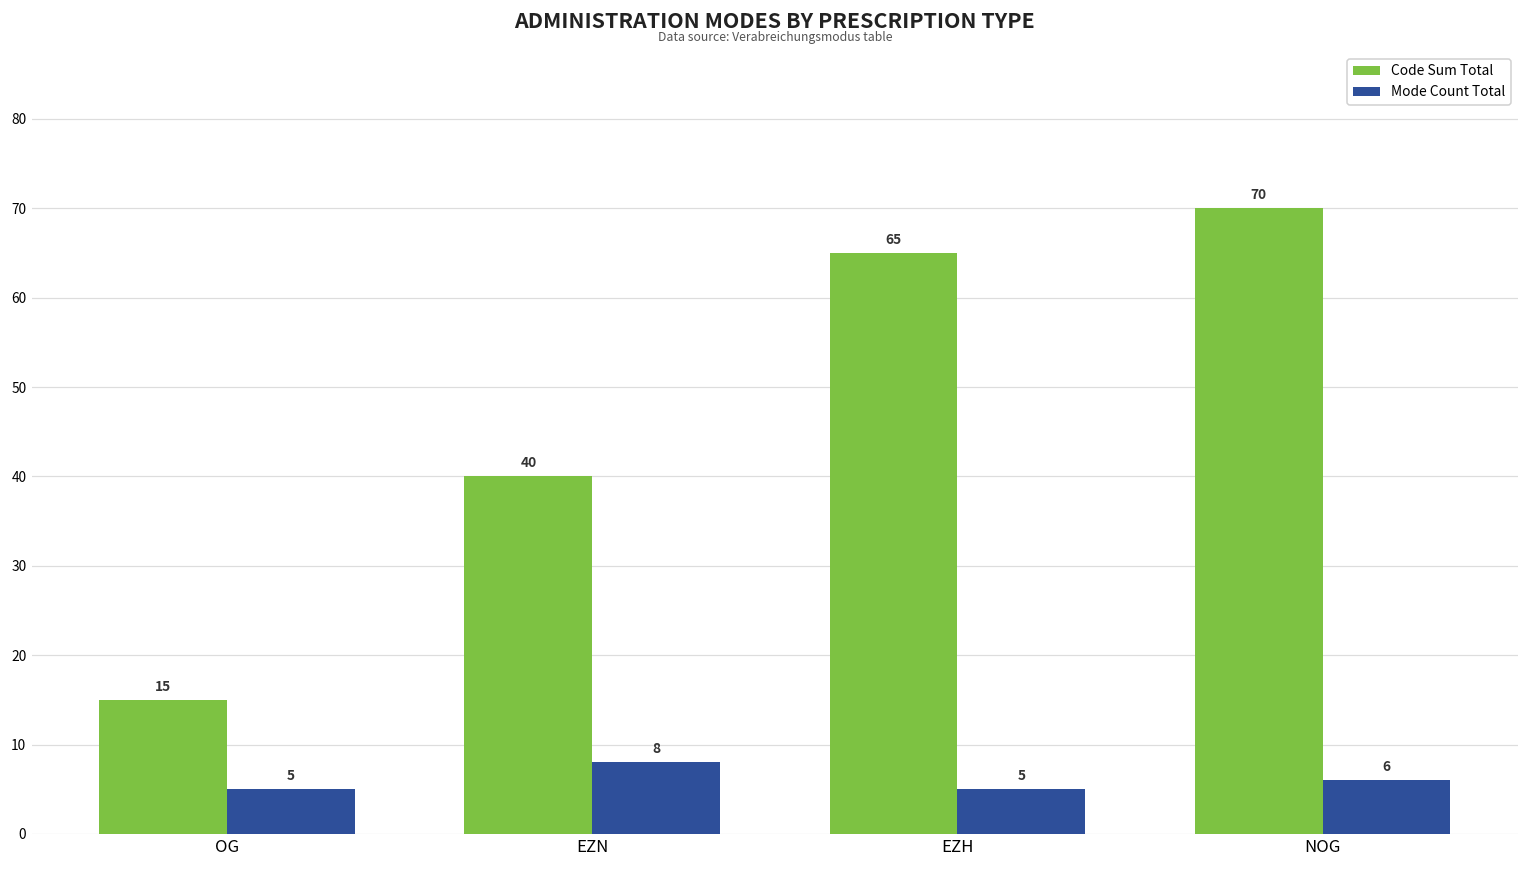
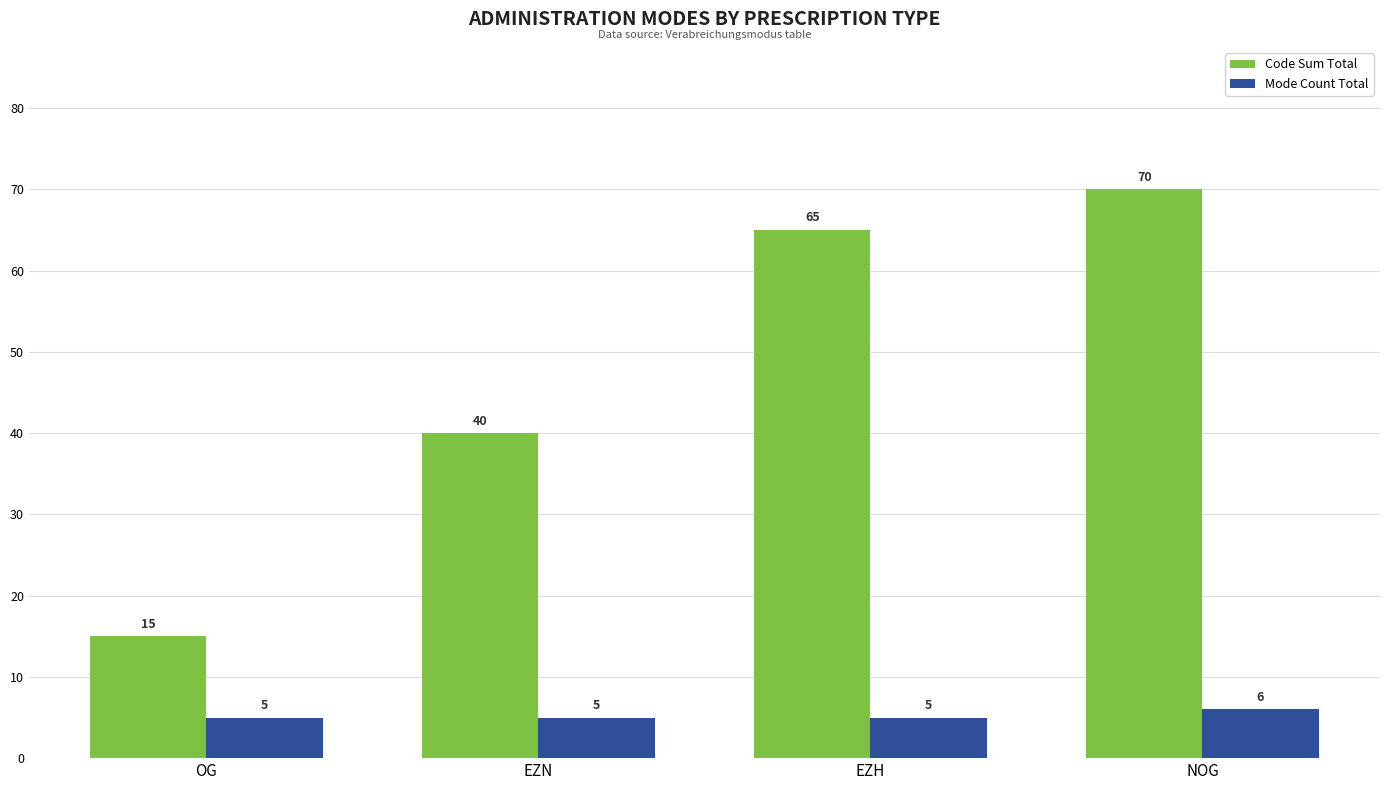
  {
    "Code Sum Total": {
      "OG": 15,
      "EZN": 40,
      "EZH": 65,
      "NOG": 70
    },
    "Mode Count Total": {
      "OG": 5,
-     "EZN": 8,
+     "EZN": 5,
      "EZH": 5,
      "NOG": 6
    }
  }
